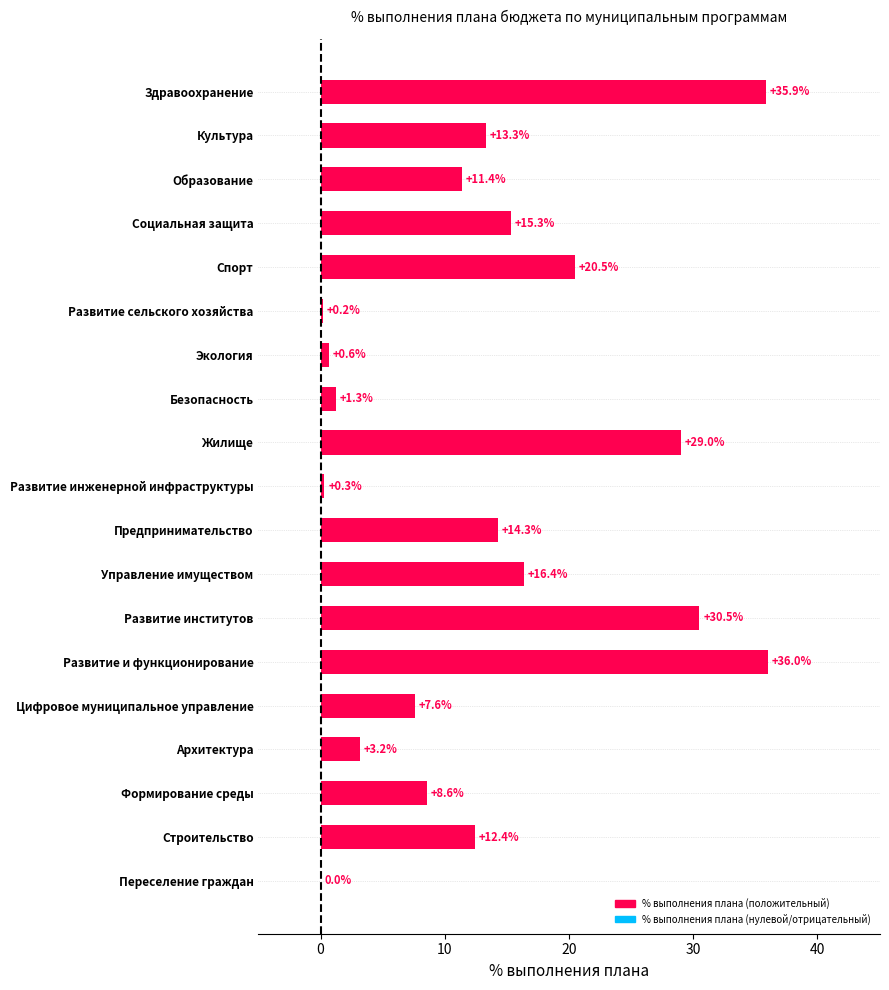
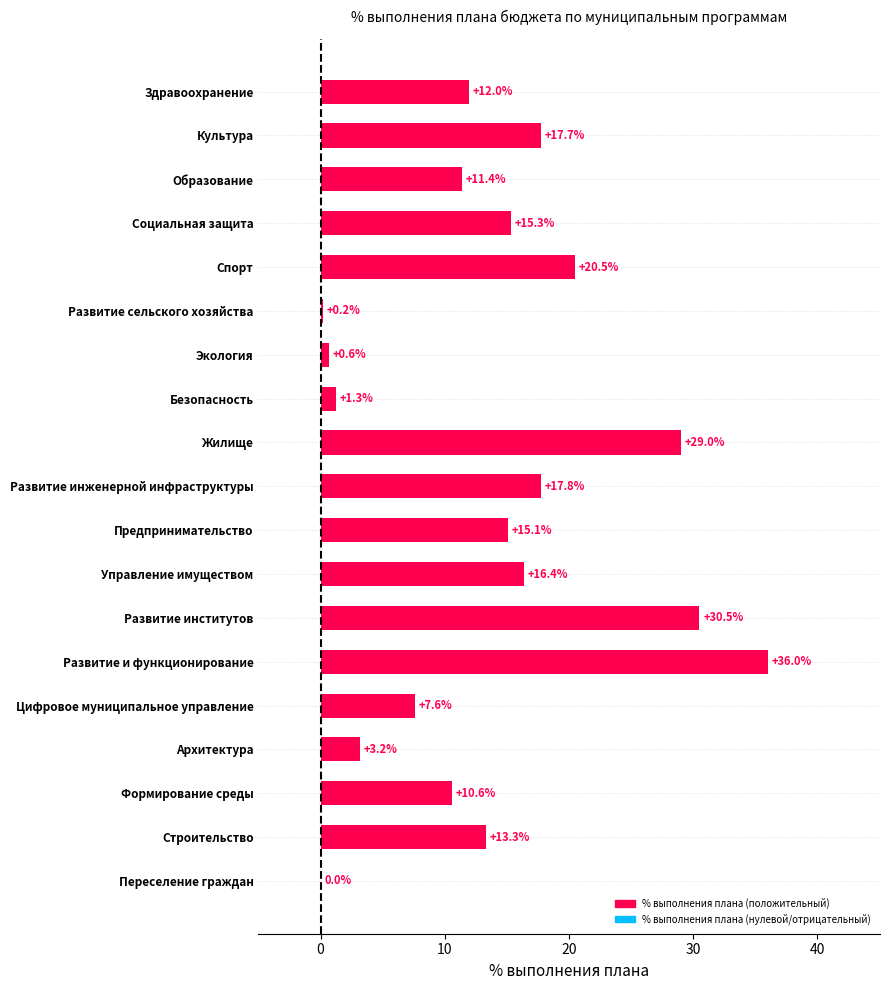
  {
-   "Здравоохранение": "+35.9%",
-   "Культура": "+13.3%",
+   "Здравоохранение": "+12.0%",
+   "Культура": "+17.7%",
    "Образование": "+11.4%",
    "Социальная защита": "+15.3%",
    "Спорт": "+20.5%",
    "Развитие сельского хозяйства": "+0.2%",
    "Экология": "+0.6%",
    "Безопасность": "+1.3%",
    "Жилище": "+29.0%",
-   "Развитие инженерной инфраструктуры": "+0.3%",
-   "Предпринимательство": "+14.3%",
+   "Развитие инженерной инфраструктуры": "+17.8%",
+   "Предпринимательство": "+15.1%",
    "Управление имуществом": "+16.4%",
    "Развитие институтов": "+30.5%",
    "Развитие и функционирование": "+36.0%",
    "Цифровое муниципальное управление": "+7.6%",
    "Архитектура": "+3.2%",
-   "Формирование среды": "+8.6%",
-   "Строительство": "+12.4%",
+   "Формирование среды": "+10.6%",
+   "Строительство": "+13.3%",
    "Переселение граждан": "0.0%"
  }
